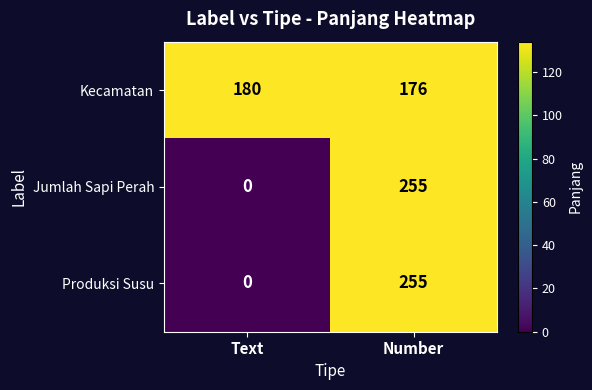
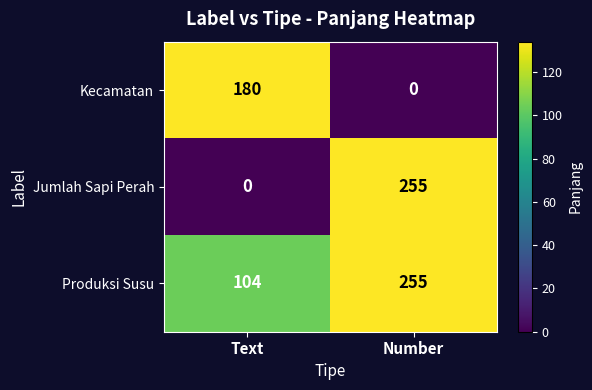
  {
    "Kecamatan": {
      "Text": 180,
-     "Number": 176
+     "Number": 0
    },
    "Jumlah Sapi Perah": {
      "Text": 0,
      "Number": 255
    },
    "Produksi Susu": {
-     "Text": 0,
+     "Text": 104,
      "Number": 255
    }
  }
